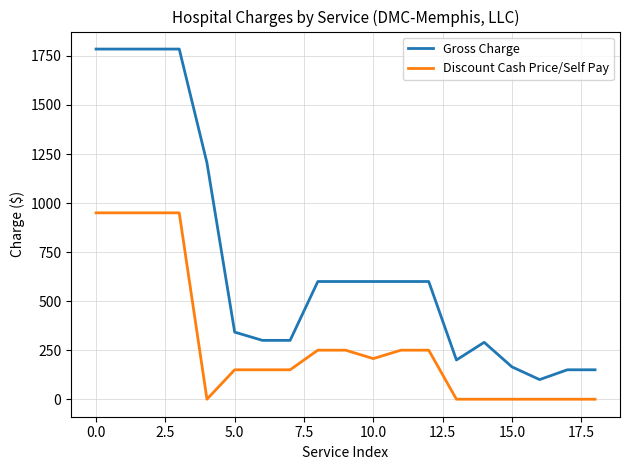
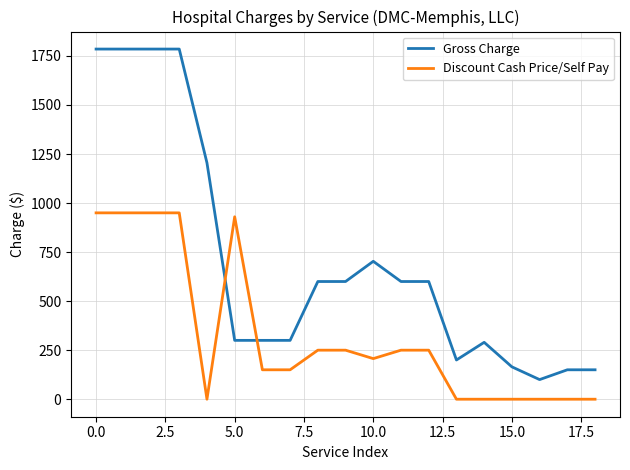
  {
    "Gross Charge": {
      "0.0": 1790,
-     "5.0": 340,
-     "10.0": 600,
+     "5.0": 300,
+     "10.0": 700,
      "15.0": 170
    },
    "Discount Cash Price/Self Pay": {
      "0.0": 950,
-     "5.0": 150,
+     "5.0": 930,
      "10.0": 210,
      "15.0": 0
    }
  }
